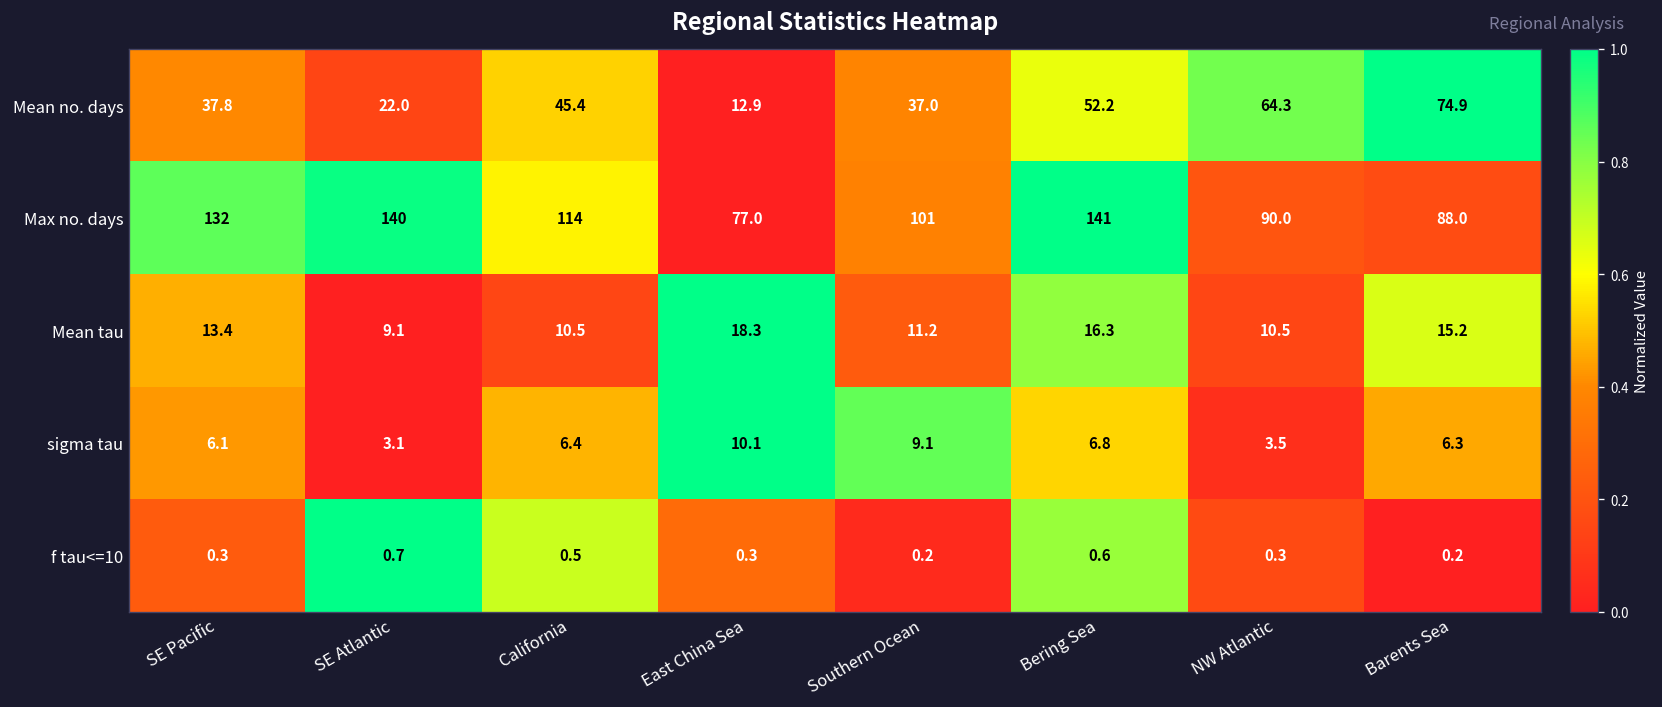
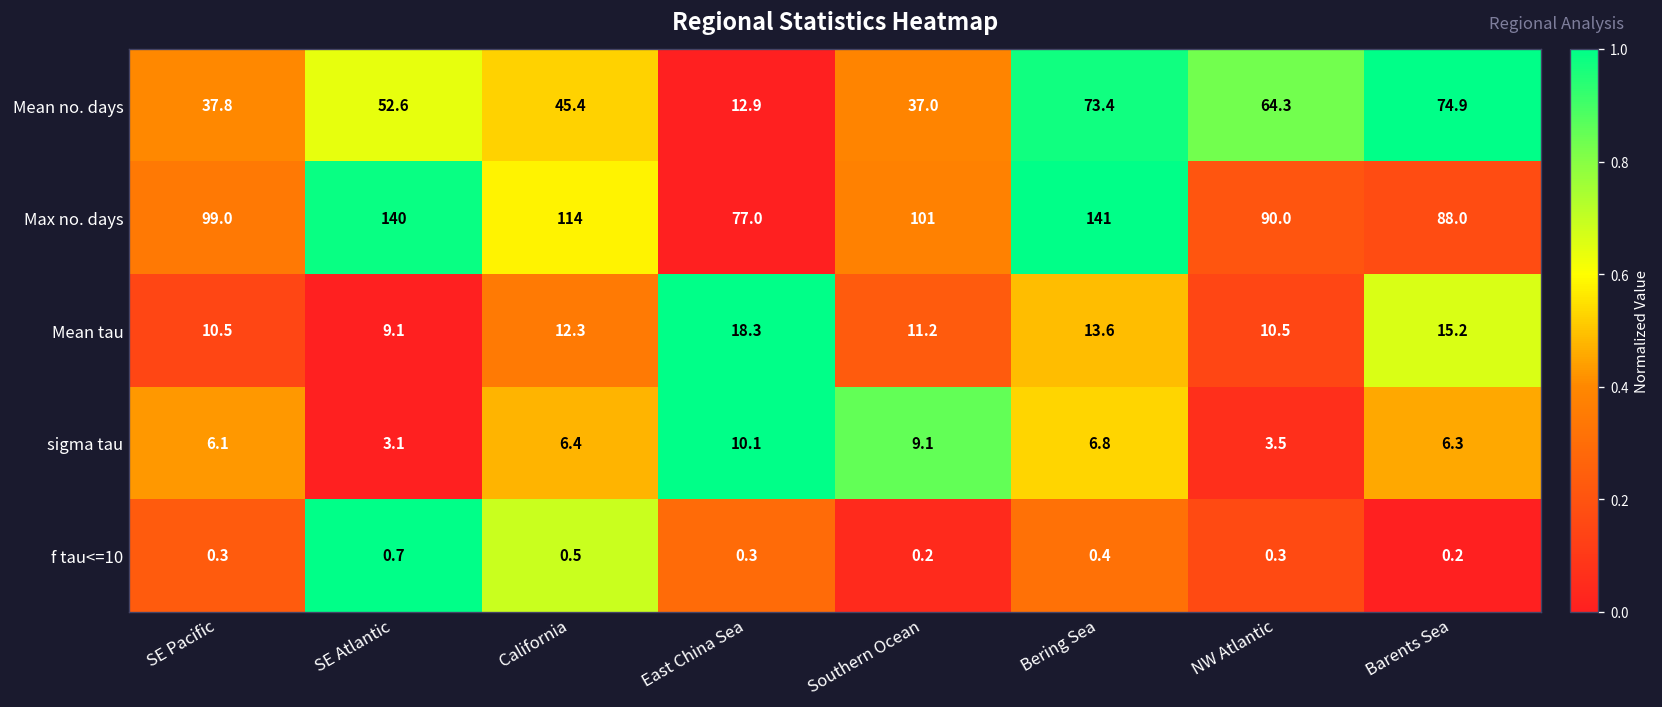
  {
    "Mean no. days": {
      "SE Pacific": 37.8,
-     "SE Atlantic": 22.0,
+     "SE Atlantic": 52.6,
      "California": 45.4,
      "East China Sea": 12.9,
      "Southern Ocean": 37.0,
-     "Bering Sea": 52.2,
+     "Bering Sea": 73.4,
      "NW Atlantic": 64.3,
      "Barents Sea": 74.9
    },
    "Max no. days": {
-     "SE Pacific": 132,
+     "SE Pacific": 99.0,
      "SE Atlantic": 140,
      "California": 114,
      "East China Sea": 77.0,
      "Southern Ocean": 101,
      "Bering Sea": 141,
      "NW Atlantic": 90.0,
      "Barents Sea": 88.0
    },
    "Mean tau": {
-     "SE Pacific": 13.4,
+     "SE Pacific": 10.5,
      "SE Atlantic": 9.1,
-     "California": 10.5,
+     "California": 12.3,
      "East China Sea": 18.3,
      "Southern Ocean": 11.2,
-     "Bering Sea": 16.3,
+     "Bering Sea": 13.6,
      "NW Atlantic": 10.5,
      "Barents Sea": 15.2
    },
    "sigma tau": {
      "SE Pacific": 6.1,
      "SE Atlantic": 3.1,
      "California": 6.4,
      "East China Sea": 10.1,
      "Southern Ocean": 9.1,
      "Bering Sea": 6.8,
      "NW Atlantic": 3.5,
      "Barents Sea": 6.3
    },
    "f tau<=10": {
      "SE Pacific": 0.3,
      "SE Atlantic": 0.7,
      "California": 0.5,
      "East China Sea": 0.3,
      "Southern Ocean": 0.2,
-     "Bering Sea": 0.6,
+     "Bering Sea": 0.4,
      "NW Atlantic": 0.3,
      "Barents Sea": 0.2
    }
  }
